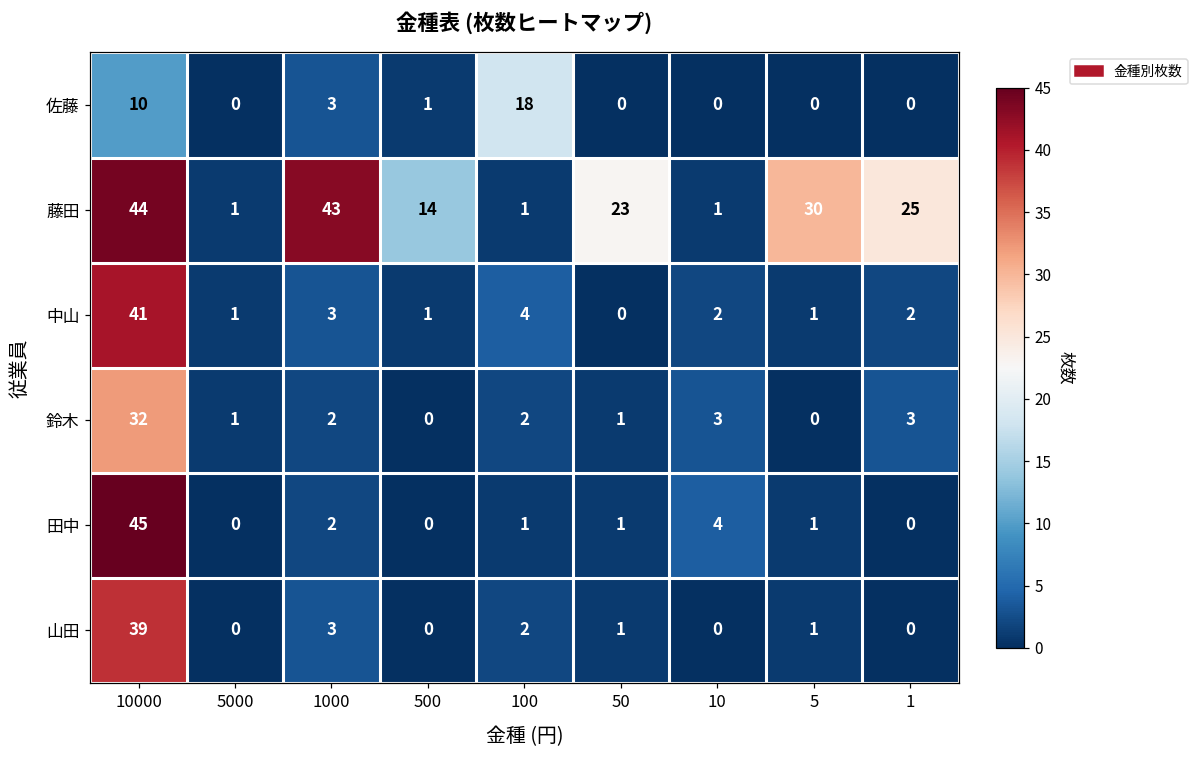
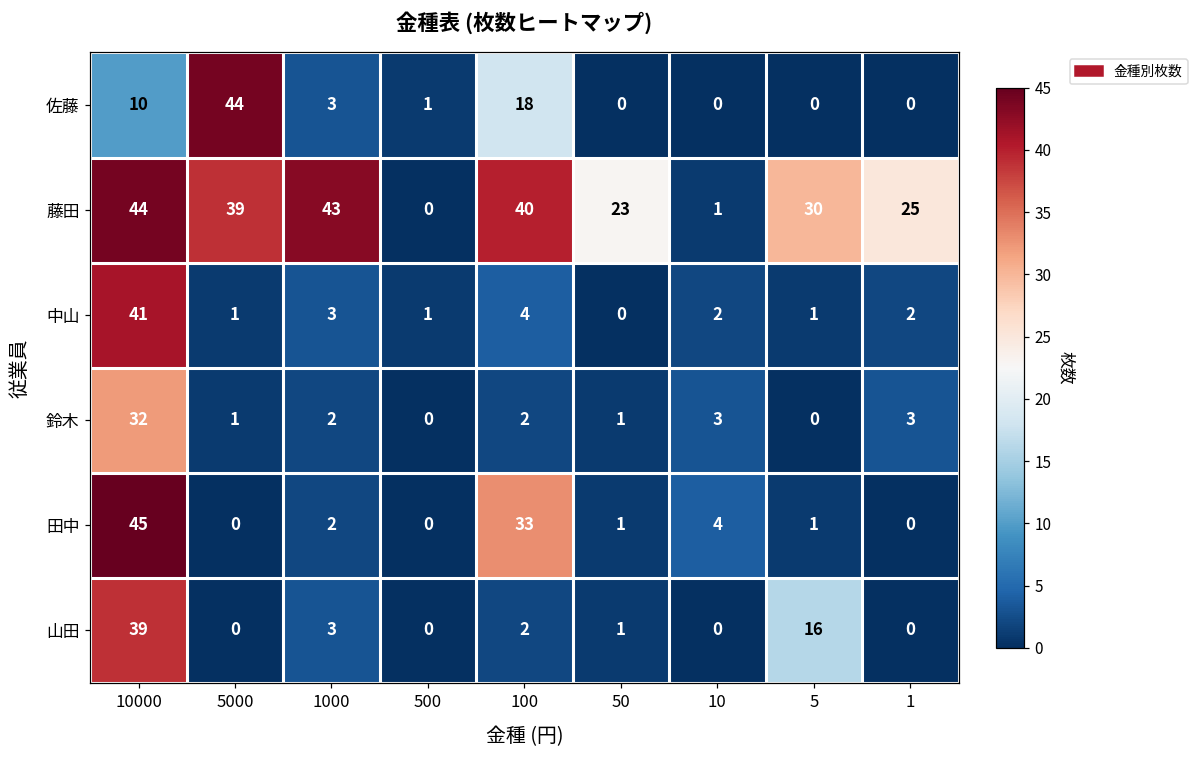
  {
    "佐藤": {
      "10000": 10,
-     "5000": 0,
+     "5000": 44,
      "1000": 3,
      "500": 1,
      "100": 18,
      "50": 0,
      "10": 0,
      "5": 0,
      "1": 0
    },
    "藤田": {
      "10000": 44,
-     "5000": 1,
+     "5000": 39,
      "1000": 43,
-     "500": 14,
-     "100": 1,
+     "500": 0,
+     "100": 40,
      "50": 23,
      "10": 1,
      "5": 30,
      "1": 25
    },
    "中山": {
      "10000": 41,
      "5000": 1,
      "1000": 3,
      "500": 1,
      "100": 4,
      "50": 0,
      "10": 2,
      "5": 1,
      "1": 2
    },
    "鈴木": {
      "10000": 32,
      "5000": 1,
      "1000": 2,
      "500": 0,
      "100": 2,
      "50": 1,
      "10": 3,
      "5": 0,
      "1": 3
    },
    "田中": {
      "10000": 45,
      "5000": 0,
      "1000": 2,
      "500": 0,
-     "100": 1,
+     "100": 33,
      "50": 1,
      "10": 4,
      "5": 1,
      "1": 0
    },
    "山田": {
      "10000": 39,
      "5000": 0,
      "1000": 3,
      "500": 0,
      "100": 2,
      "50": 1,
      "10": 0,
-     "5": 1,
+     "5": 16,
      "1": 0
    }
  }
